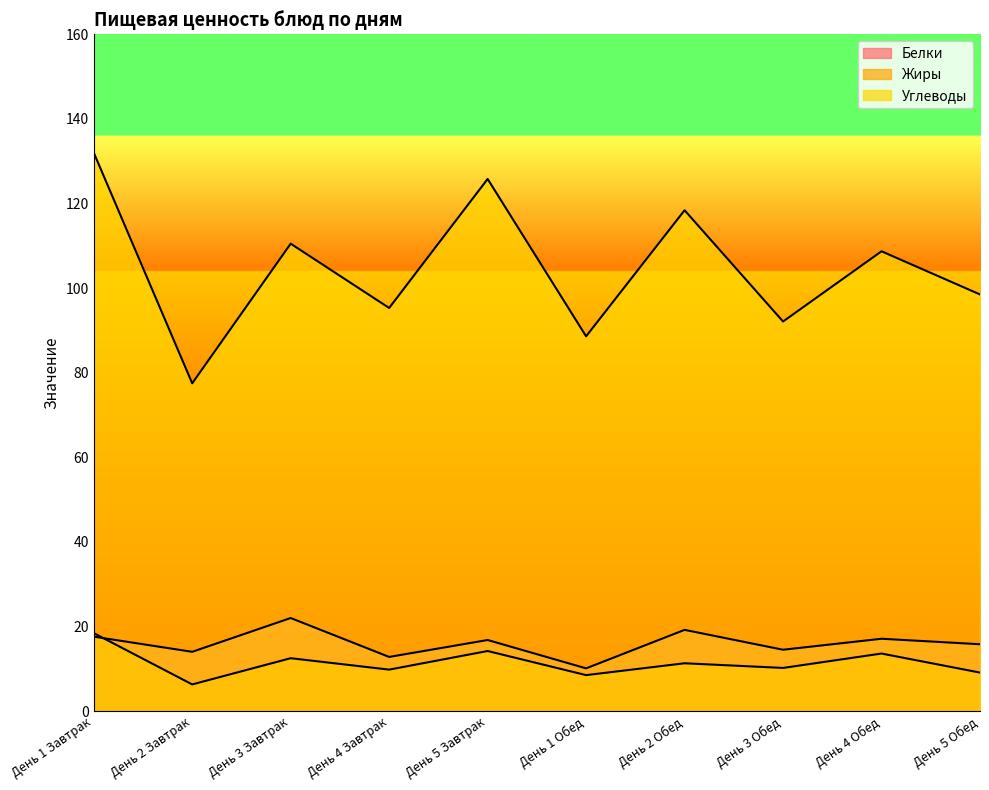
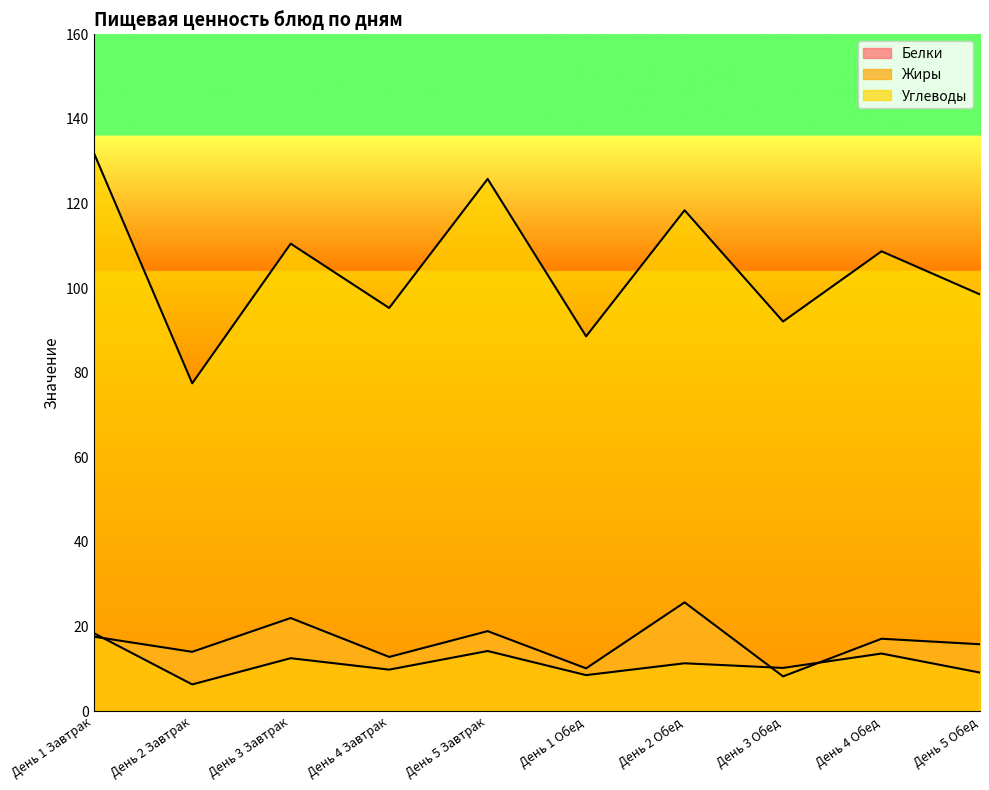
  {
    "Белки": {
      "День 1 Завтрак": 18,
      "День 2 Завтрак": 14,
      "День 3 Завтрак": 22,
      "День 4 Завтрак": 13,
-     "День 5 Завтрак": 17,
+     "День 5 Завтрак": 19,
      "День 1 Обед": 10,
-     "День 2 Обед": 19,
-     "День 3 Обед": 15,
+     "День 2 Обед": 26,
+     "День 3 Обед": 8,
      "День 4 Обед": 17,
      "День 5 Обед": 16
    }
  }
